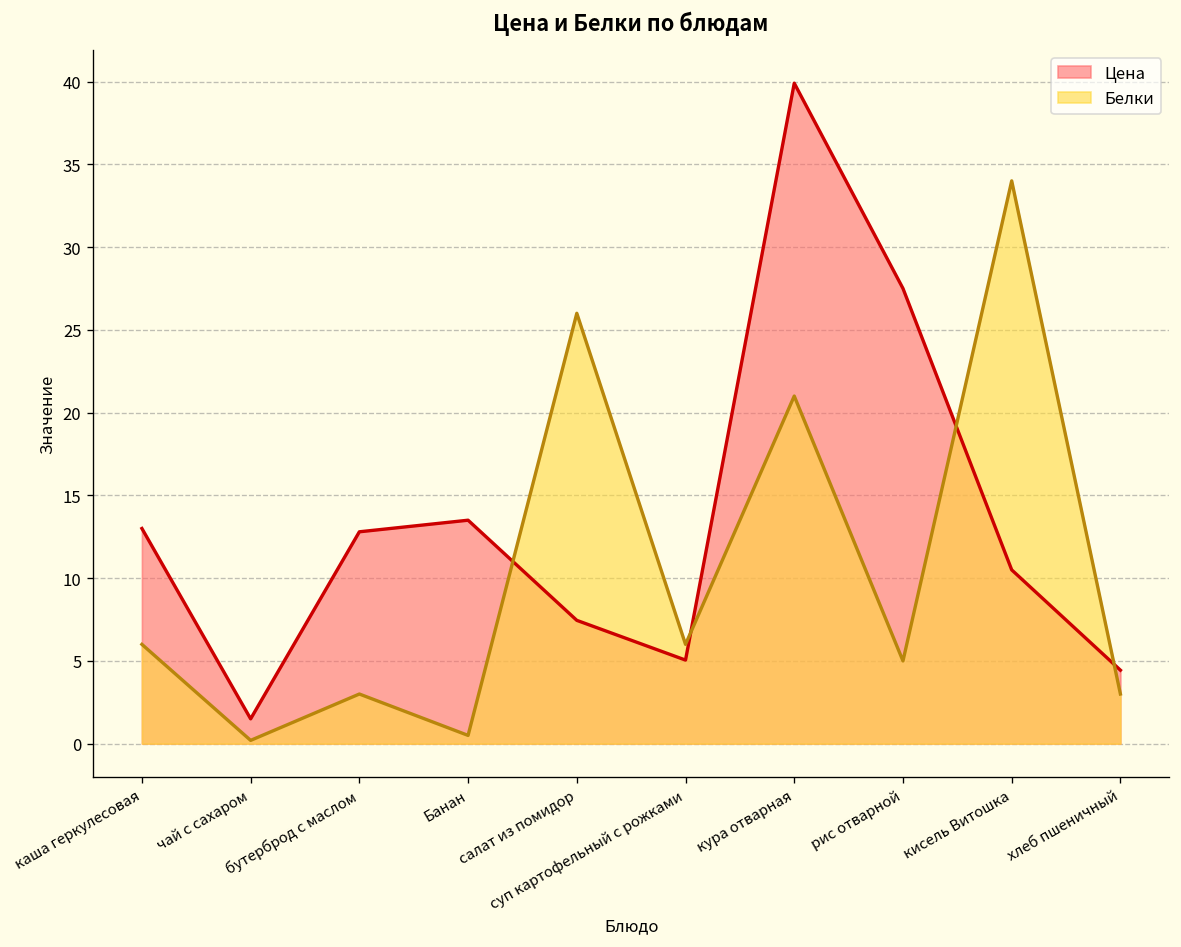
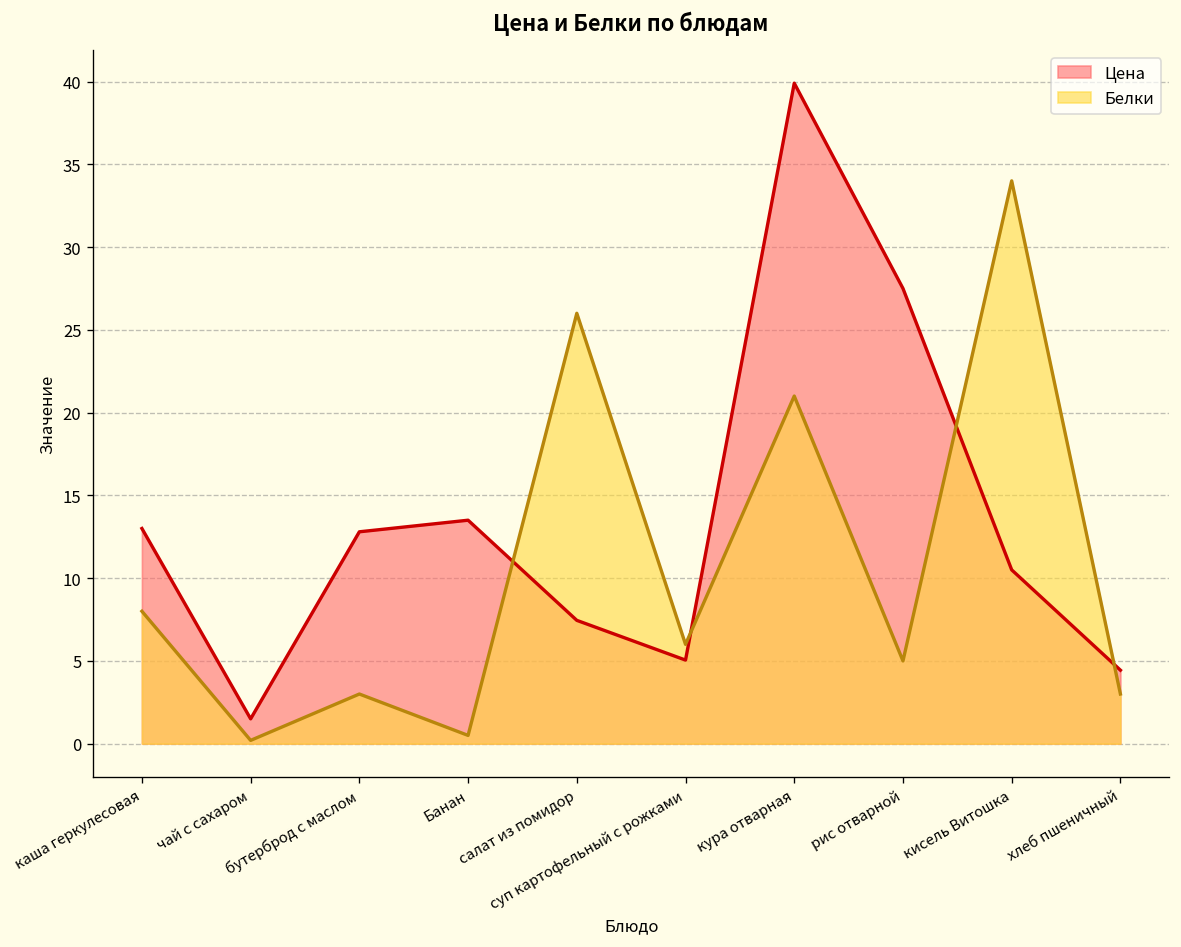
  {
    "Цена": {
      "каша геркулесовая": 13,
      "чай с сахаром": 1.5,
      "бутерброд с маслом": 12.8,
      "Банан": 13.5,
      "салат из помидор": 7.5,
      "суп картофельный с рожками": 5,
      "кура отварная": 40,
      "рис отварной": 27.5,
      "кисель Витошка": 10.5,
      "хлеб пшеничный": 4.4
    },
    "Белки": {
-     "каша геркулесовая": 6,
+     "каша геркулесовая": 8,
      "чай с сахаром": 0.2,
      "бутерброд с маслом": 3,
      "Банан": 0.5,
      "салат из помидор": 26,
      "суп картофельный с рожками": 6,
      "кура отварная": 21,
      "рис отварной": 5,
      "кисель Витошка": 34,
      "хлеб пшеничный": 3
    }
  }
